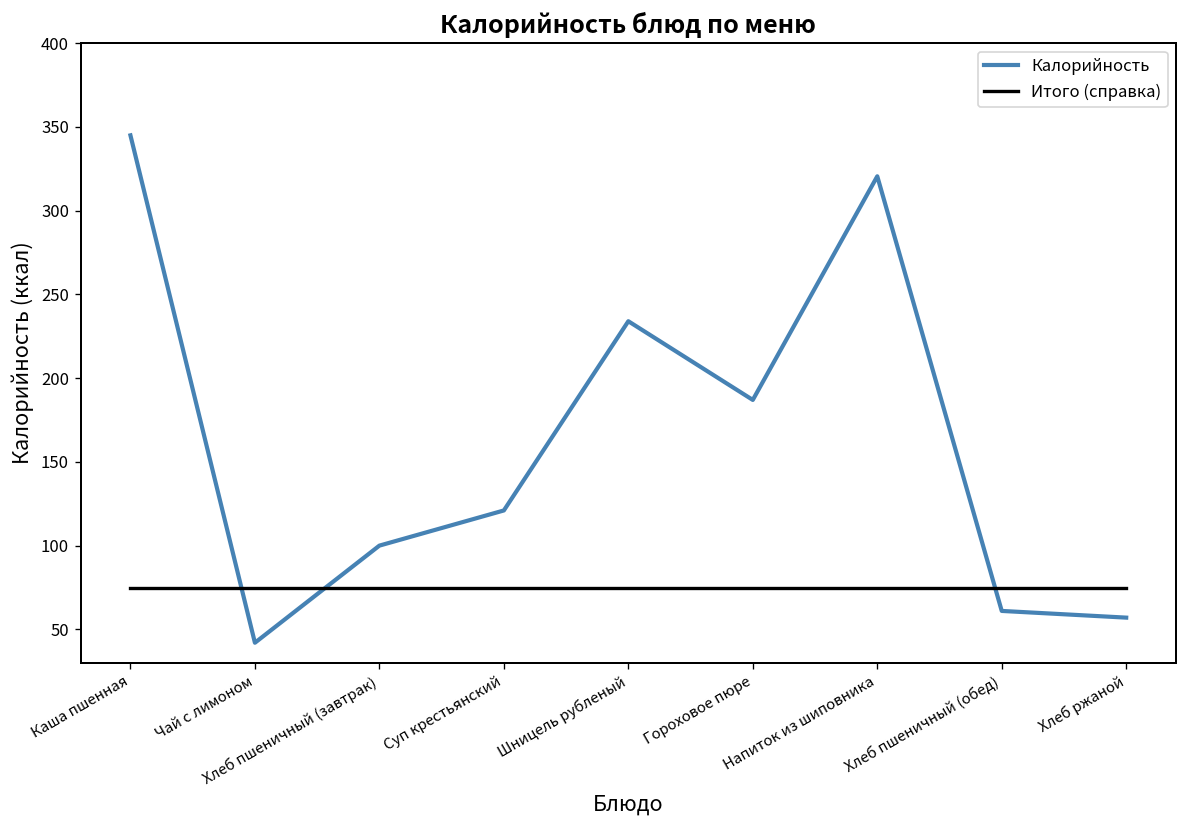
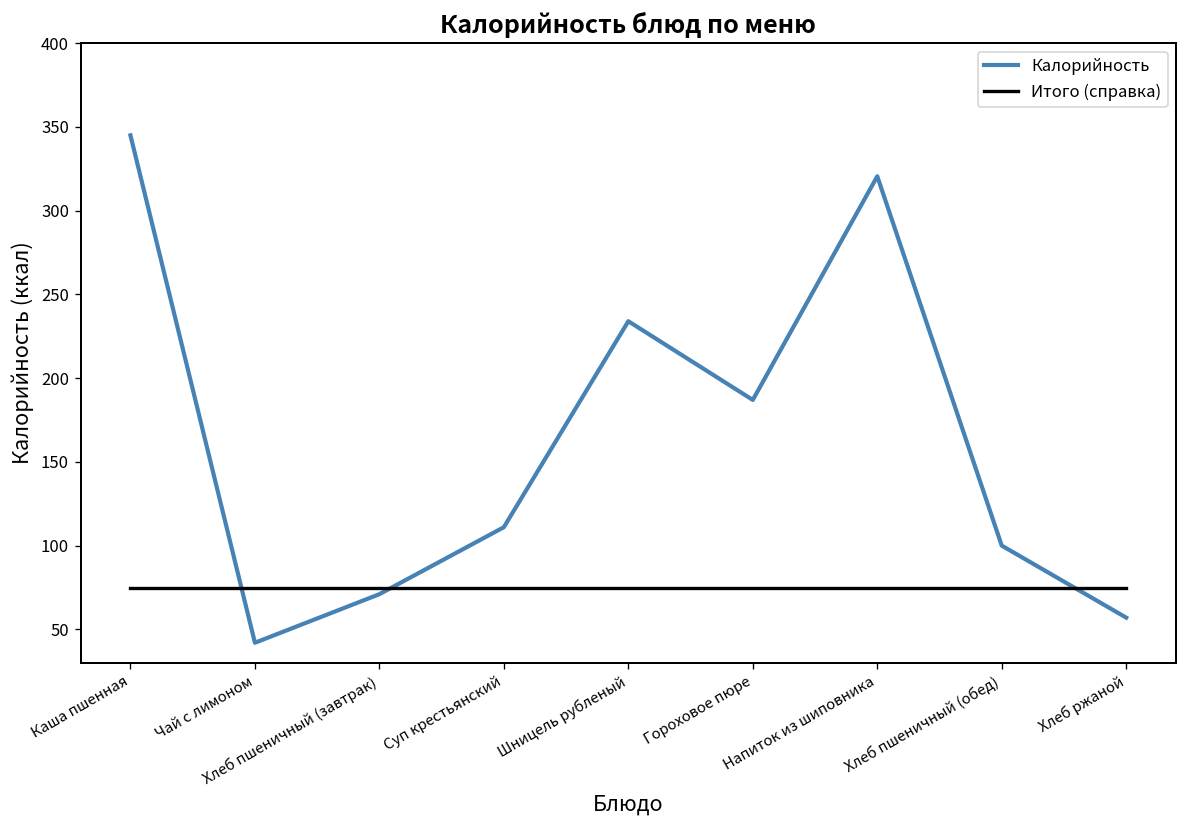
  {
    "Калорийность": {
      "Каша пшенная": 345,
      "Чай с лимоном": 42,
-     "Хлеб пшеничный (завтрак)": 100,
-     "Суп крестьянский": 121,
+     "Хлеб пшеничный (завтрак)": 71,
+     "Суп крестьянский": 111,
      "Шницель рубленый": 234,
      "Гороховое пюре": 187,
      "Напиток из шиповника": 321,
-     "Хлеб пшеничный (обед)": 61,
+     "Хлеб пшеничный (обед)": 100,
      "Хлеб ржаной": 57
    },
    "Итого (справка)": {
      "Каша пшенная": 75,
      "Чай с лимоном": 75,
      "Хлеб пшеничный (завтрак)": 75,
      "Суп крестьянский": 75,
      "Шницель рубленый": 75,
      "Гороховое пюре": 75,
      "Напиток из шиповника": 75,
      "Хлеб пшеничный (обед)": 75,
      "Хлеб ржаной": 75
    }
  }
